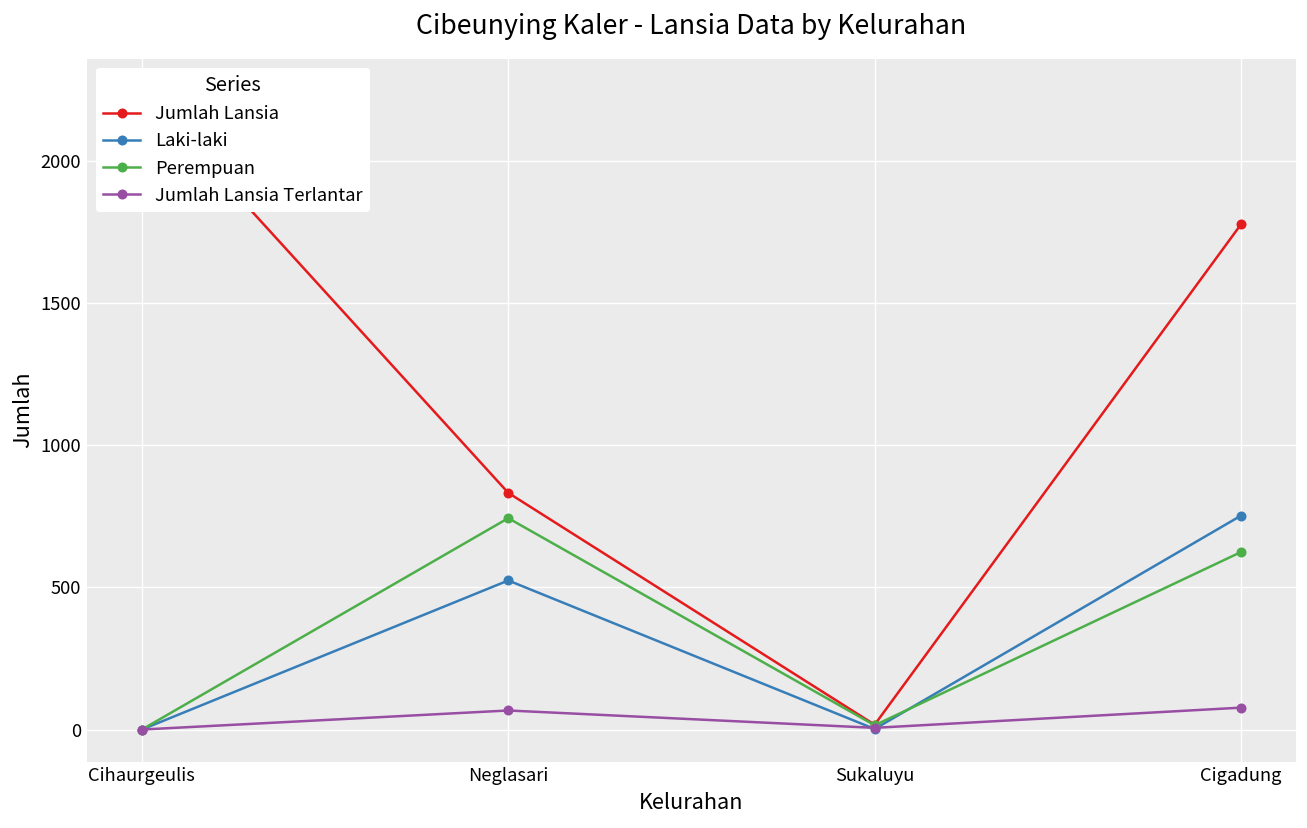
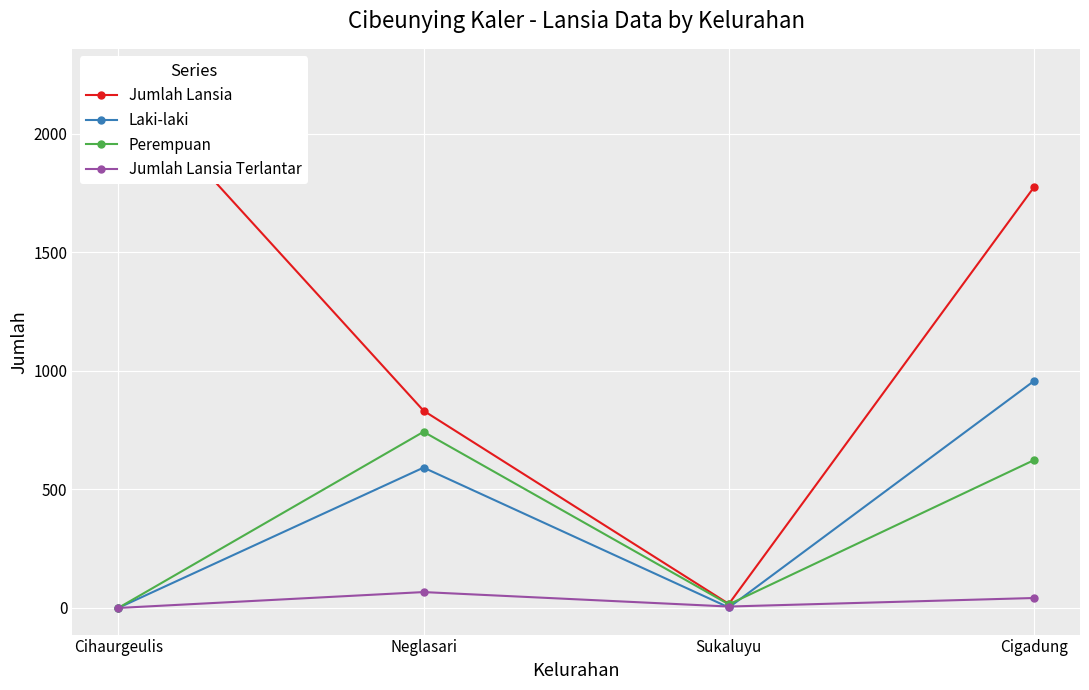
  {
    "Jumlah Lansia": {
      "Neglasari": 830,
      "Cigadung": 1780
    },
    "Laki-laki": {
-     "Neglasari": 520,
-     "Cigadung": 750
+     "Neglasari": 590,
+     "Cigadung": 960
    },
    "Perempuan": {
      "Neglasari": 740,
      "Cigadung": 620
    },
    "Jumlah Lansia Terlantar": {
      "Neglasari": 70,
-     "Cigadung": 80
+     "Cigadung": 40
    }
  }
